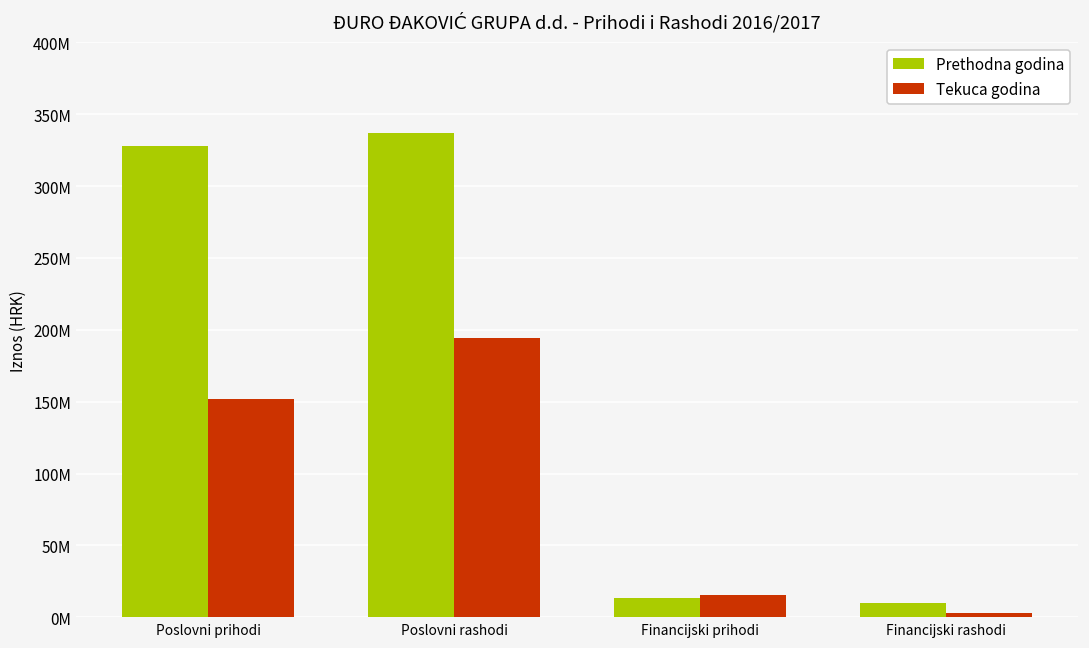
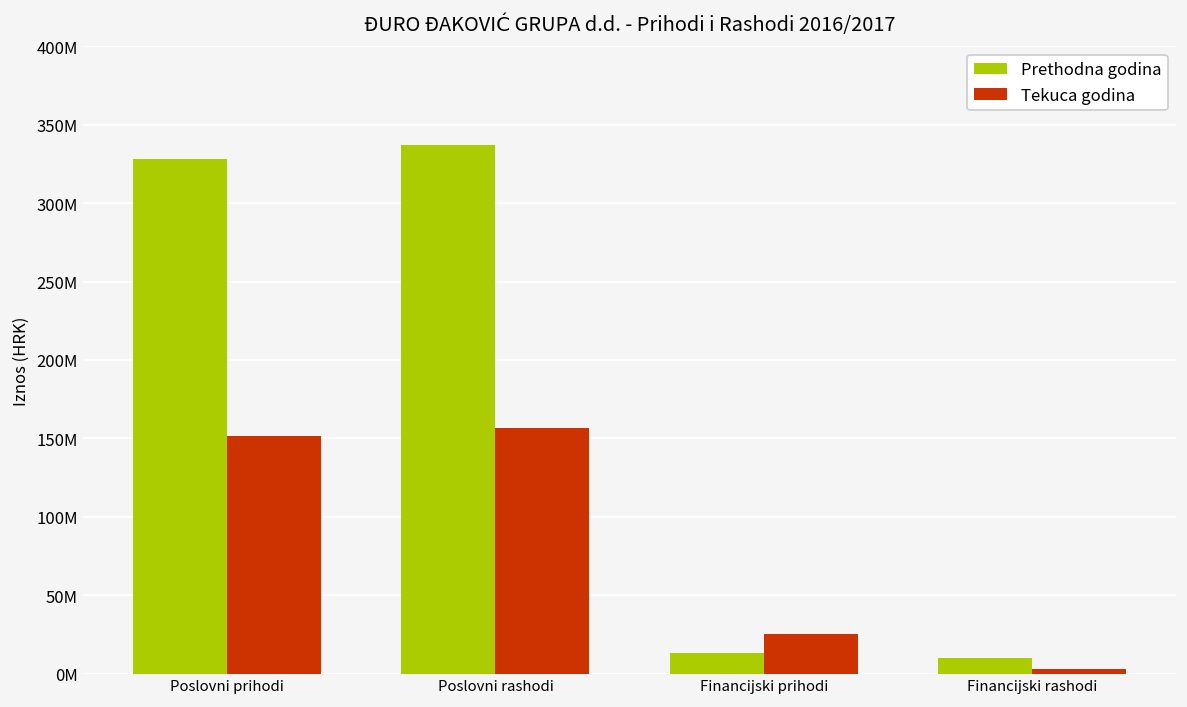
  {
    "Prethodna godina": {
      "Poslovni prihodi": 328000000,
      "Poslovni rashodi": 337000000,
      "Financijski prihodi": 13000000,
      "Financijski rashodi": 10000000
    },
    "Tekuca godina": {
      "Poslovni prihodi": 152000000,
-     "Poslovni rashodi": 195000000,
-     "Financijski prihodi": 16000000,
+     "Poslovni rashodi": 157000000,
+     "Financijski prihodi": 25000000,
      "Financijski rashodi": 3000000
    }
  }
